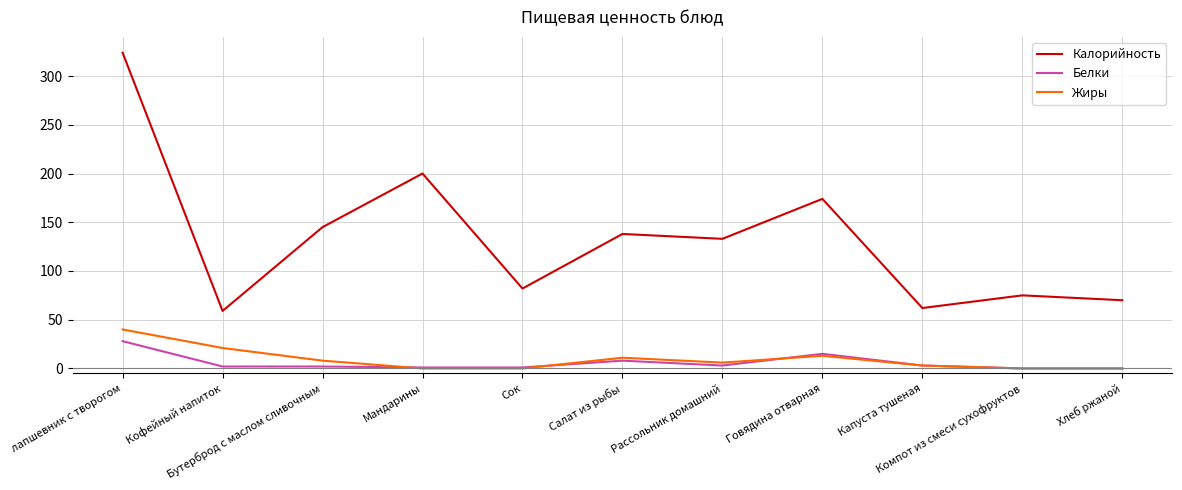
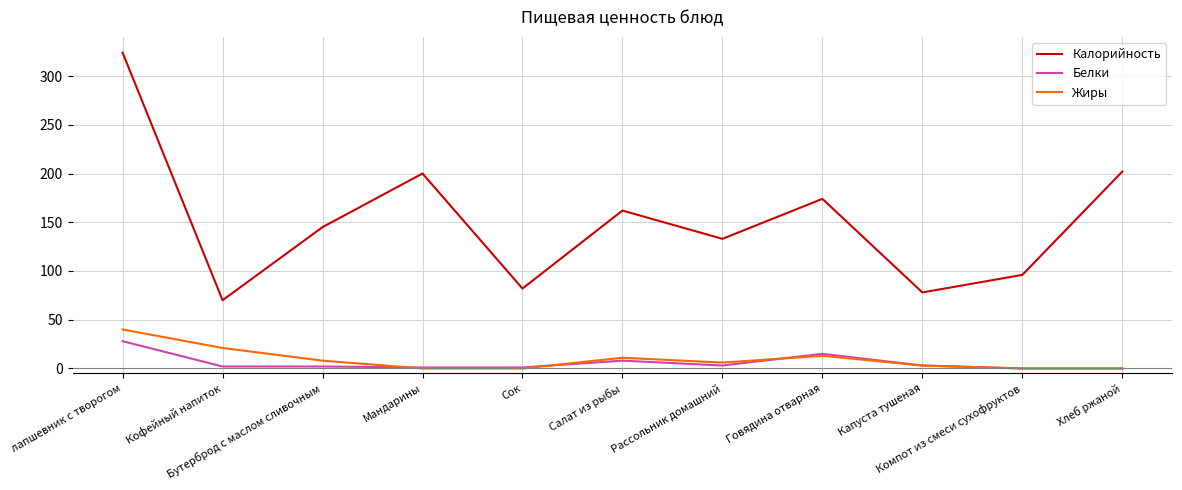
  {
    "Калорийность": {
      "лапшевник с творогом": 320,
-     "Кофейный напиток": 60,
+     "Кофейный напиток": 70,
      "Бутерброд с маслом сливочным": 150,
      "Мандарины": 200,
      "Сок": 80,
-     "Салат из рыбы": 140,
+     "Салат из рыбы": 160,
      "Рассольник домашний": 130,
      "Говядина отварная": 170,
-     "Капуста тушеная": 60,
-     "Компот из смеси сухофруктов": 80,
-     "Хлеб ржаной": 70
+     "Капуста тушеная": 80,
+     "Компот из смеси сухофруктов": 100,
+     "Хлеб ржаной": 200
    },
    "Белки": {
      "лапшевник с творогом": 30,
      "Кофейный напиток": 0,
      "Бутерброд с маслом сливочным": 0,
      "Салат из рыбы": 10,
      "Рассольник домашний": 0
    },
    "Жиры": {
      "лапшевник с творогом": 40,
      "Кофейный напиток": 20,
      "Бутерброд с маслом сливочным": 10,
      "Салат из рыбы": 10,
      "Рассольник домашний": 10
    }
  }
